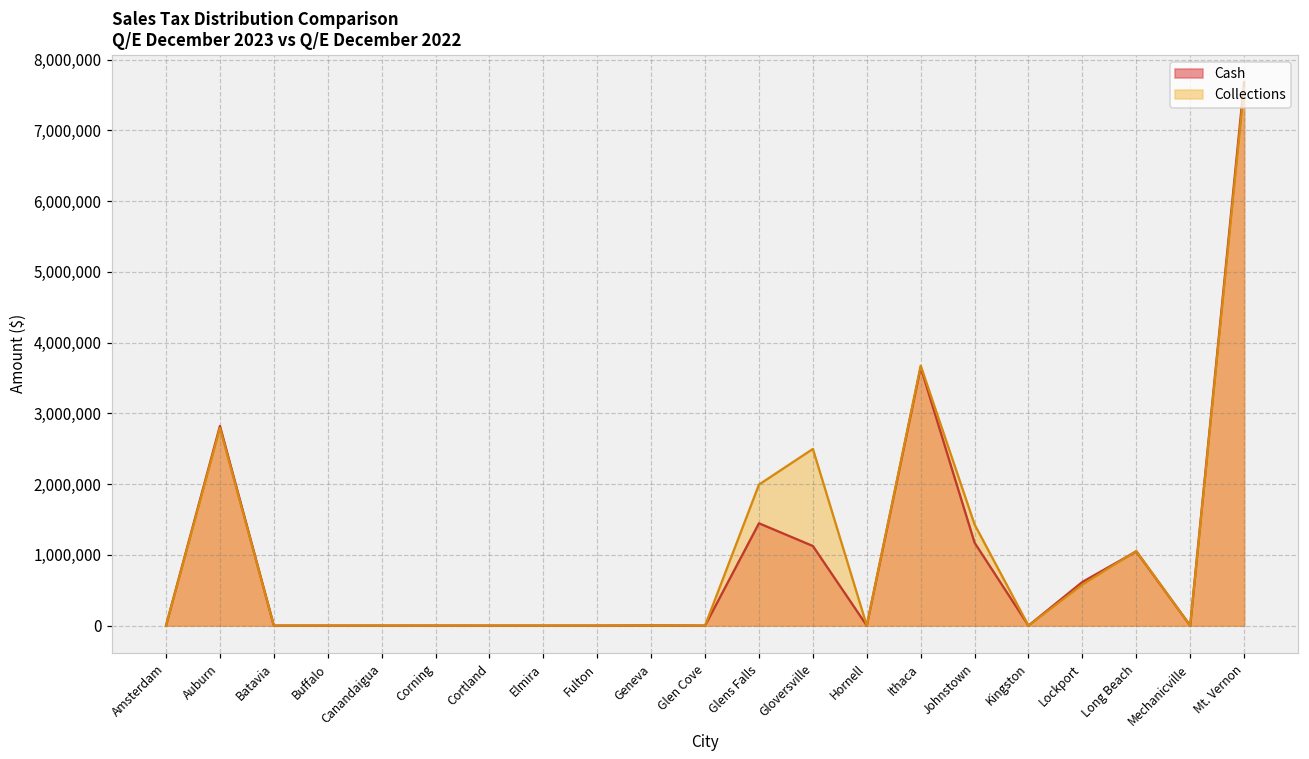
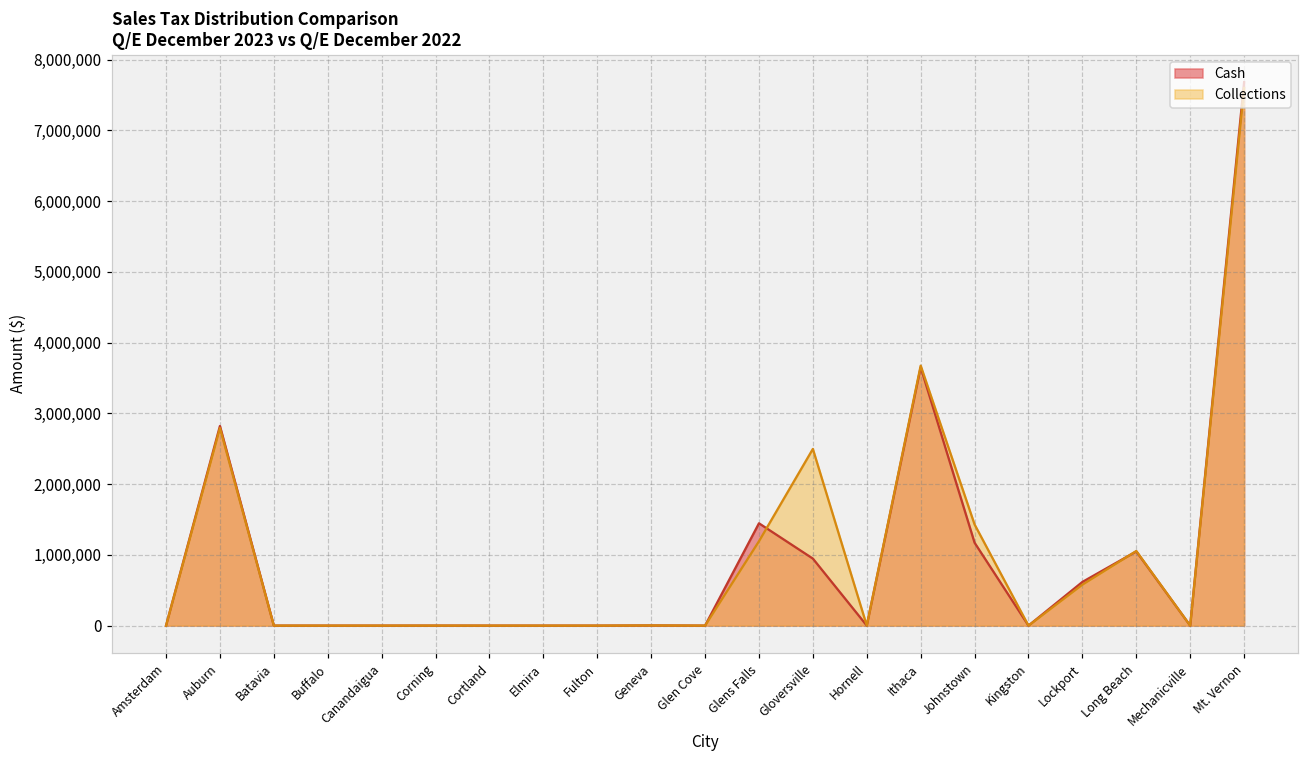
  {
    "Cash": {
      "Glens Falls": "1,400,000",
-     "Gloversville": "1,100,000",
+     "Gloversville": "900,000",
      "Johnstown": "1,200,000"
    },
    "Collections": {
-     "Glens Falls": "2,000,000",
+     "Glens Falls": "1,200,000",
      "Gloversville": "2,500,000",
      "Johnstown": "1,400,000"
    }
  }
